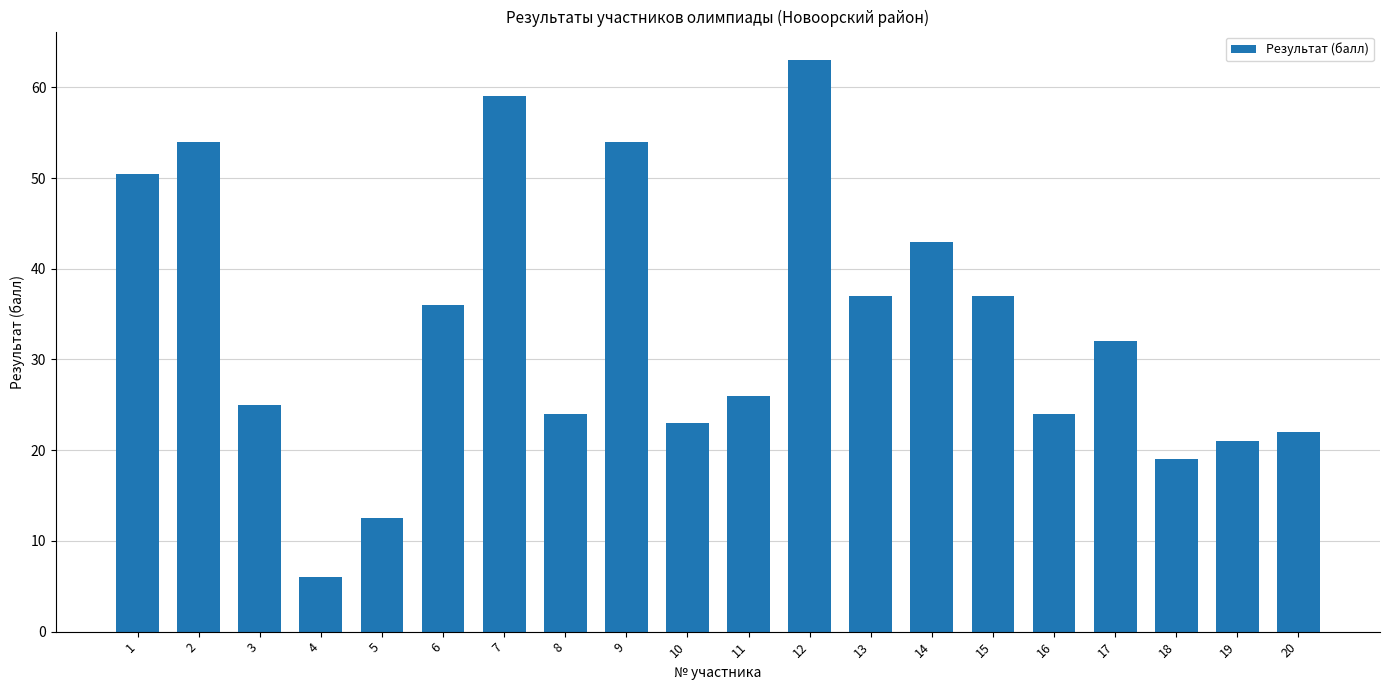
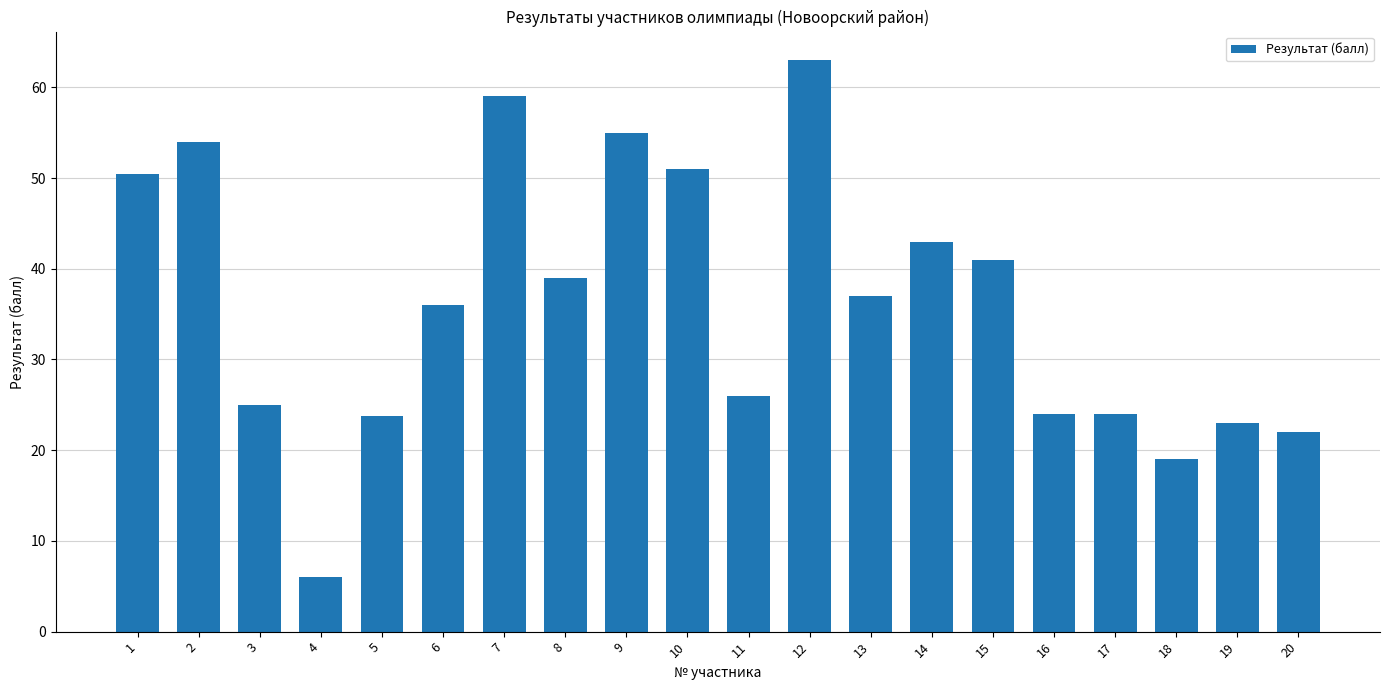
  {
    "1": 51,
    "2": 54,
    "3": 25,
    "4": 6,
-   "5": 13,
+   "5": 24,
    "6": 36,
    "7": 59,
-   "8": 24,
-   "9": 54,
-   "10": 23,
+   "8": 39,
+   "9": 55,
+   "10": 51,
    "11": 26,
    "12": 63,
    "13": 37,
    "14": 43,
-   "15": 37,
+   "15": 41,
    "16": 24,
-   "17": 32,
+   "17": 24,
    "18": 19,
-   "19": 21,
+   "19": 23,
    "20": 22
  }
